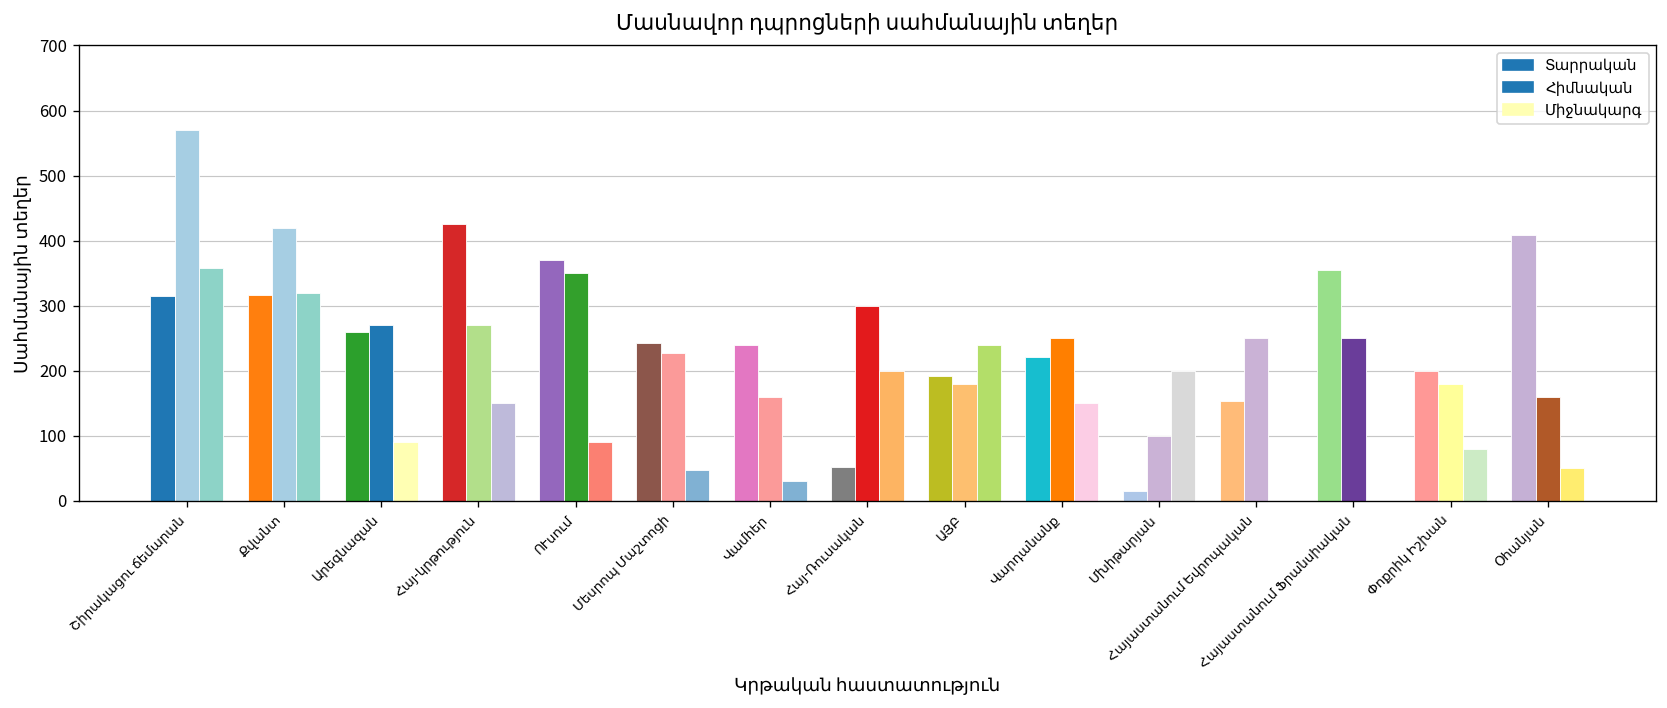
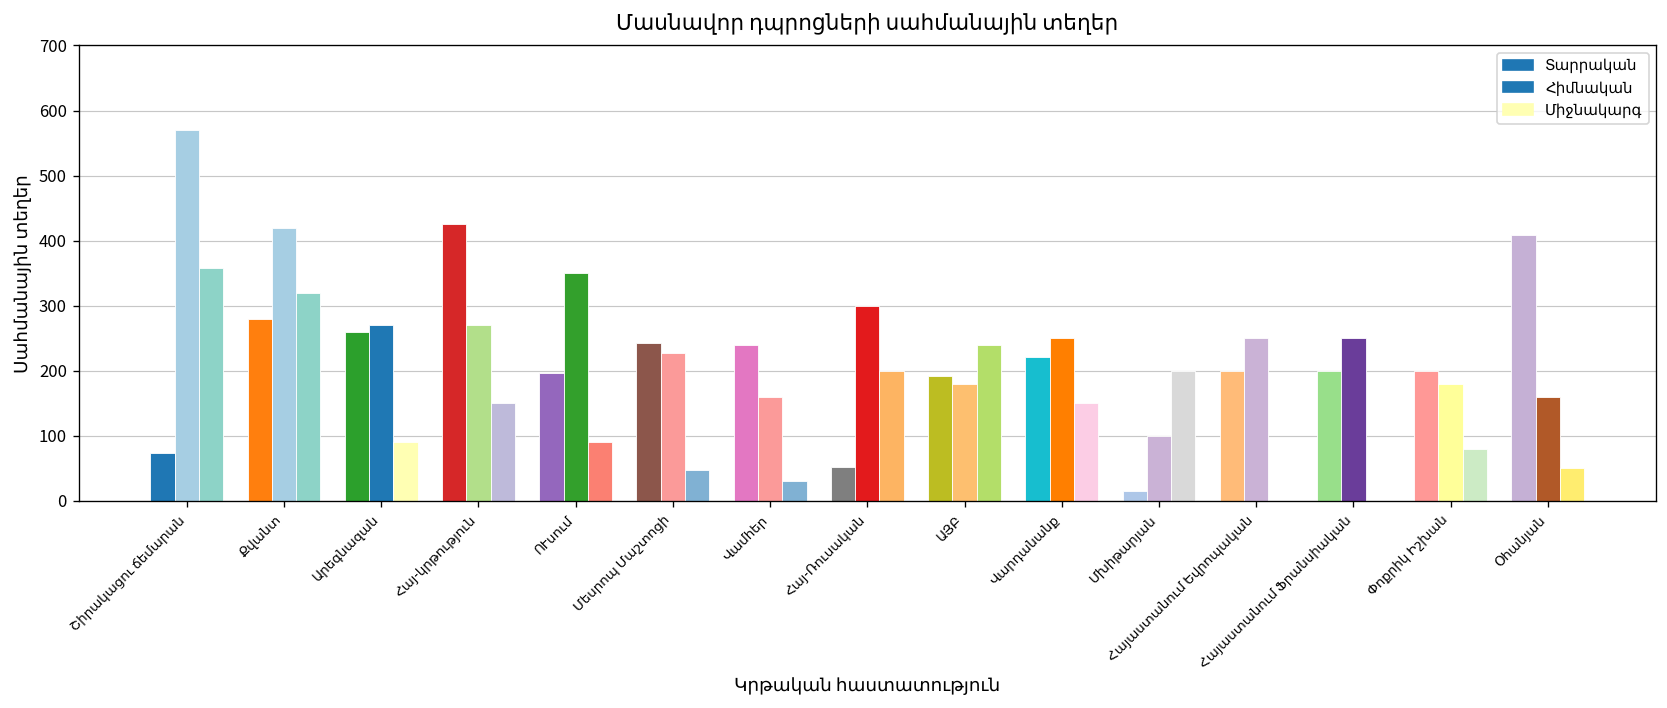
  {
    "Տարրական": {
-     "Շիրակացու ճեմարան": 320,
-     "Քվանտ": 320,
+     "Շիրակացու ճեմարան": 70,
+     "Քվանտ": 280,
      "Արեգնազան": 260,
      "Հայ-կրթություն": 430,
-     "ՈՒսում": 370,
+     "ՈՒսում": 200,
      "Մեսրոպ Մաշտոցի": 240,
      "Վամհեր": 240,
      "Հայ-Ռուսական": 50,
      "ԱՅԲ": 190,
      "Վարդանանք": 220,
      "Մխիթարյան": 20,
-     "Հայաստանում Եվրոպական": 150,
-     "Հայաստանում Ֆրանսիական": 360,
+     "Հայաստանում Եվրոպական": 200,
+     "Հայաստանում Ֆրանսիական": 200,
      "Փոքրիկ Իշխան": 200,
      "Օհանյան": 410
    }
  }
